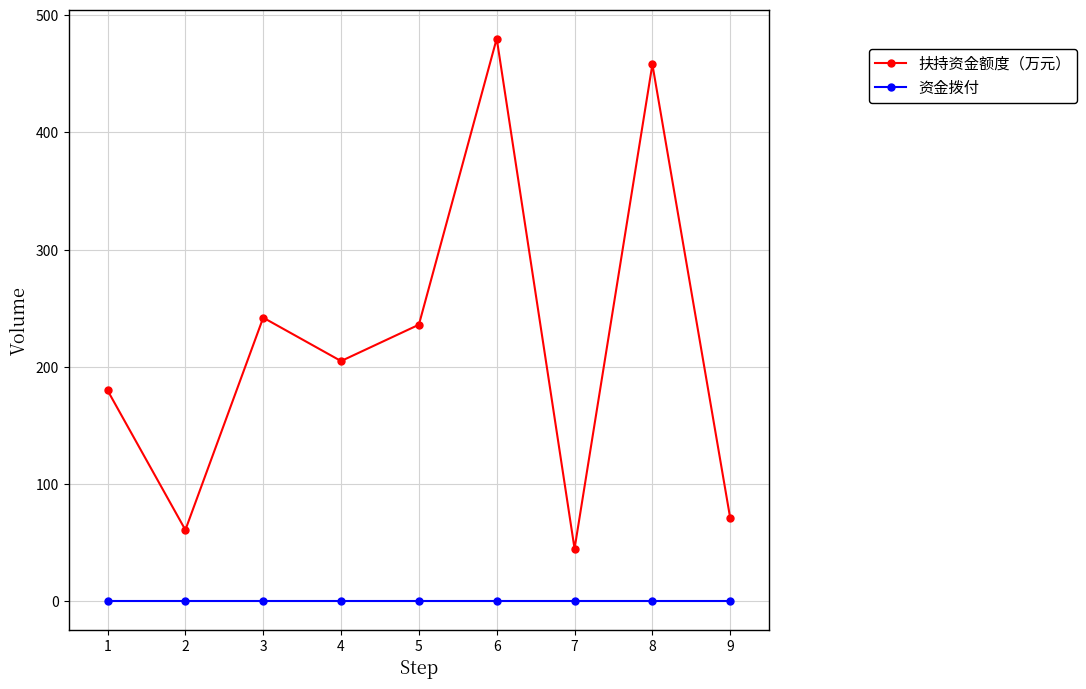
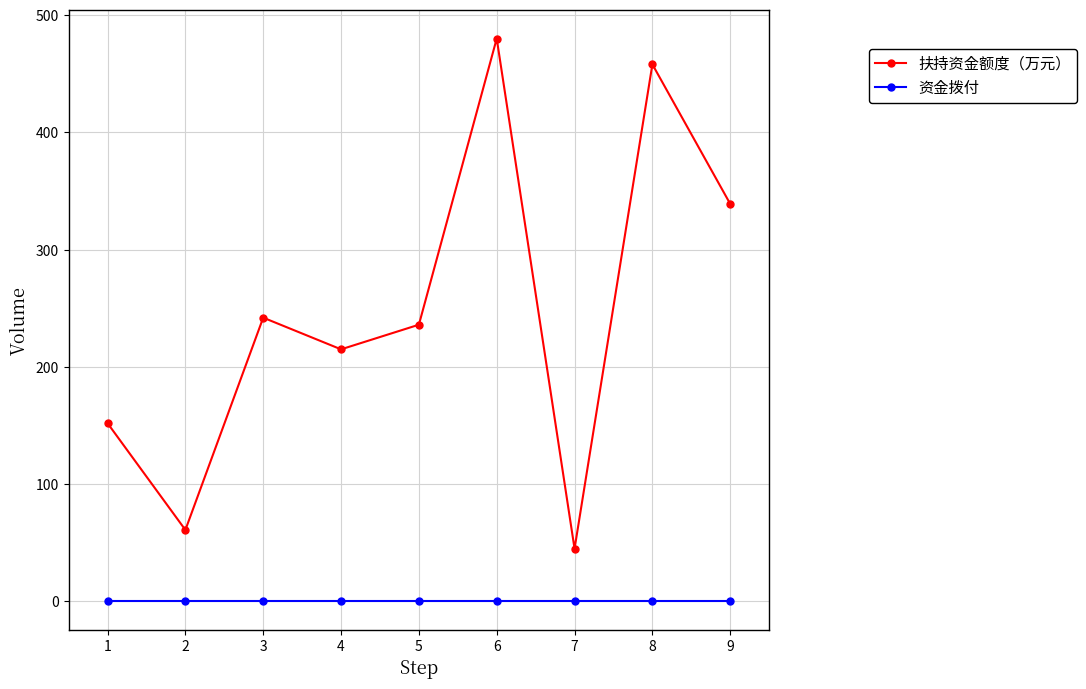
  {
    "扶持资金额度（万元）": {
-     "1": 180,
+     "1": 152,
      "2": 61,
      "3": 242,
-     "4": 205,
+     "4": 215,
      "5": 236,
      "6": 480,
      "7": 45,
      "8": 458,
-     "9": 71
+     "9": 339
    },
    "资金拨付": {
      "1": 0,
      "2": 0,
      "3": 0,
      "4": 0,
      "5": 0,
      "6": 0,
      "7": 0,
      "8": 0,
      "9": 0
    }
  }
